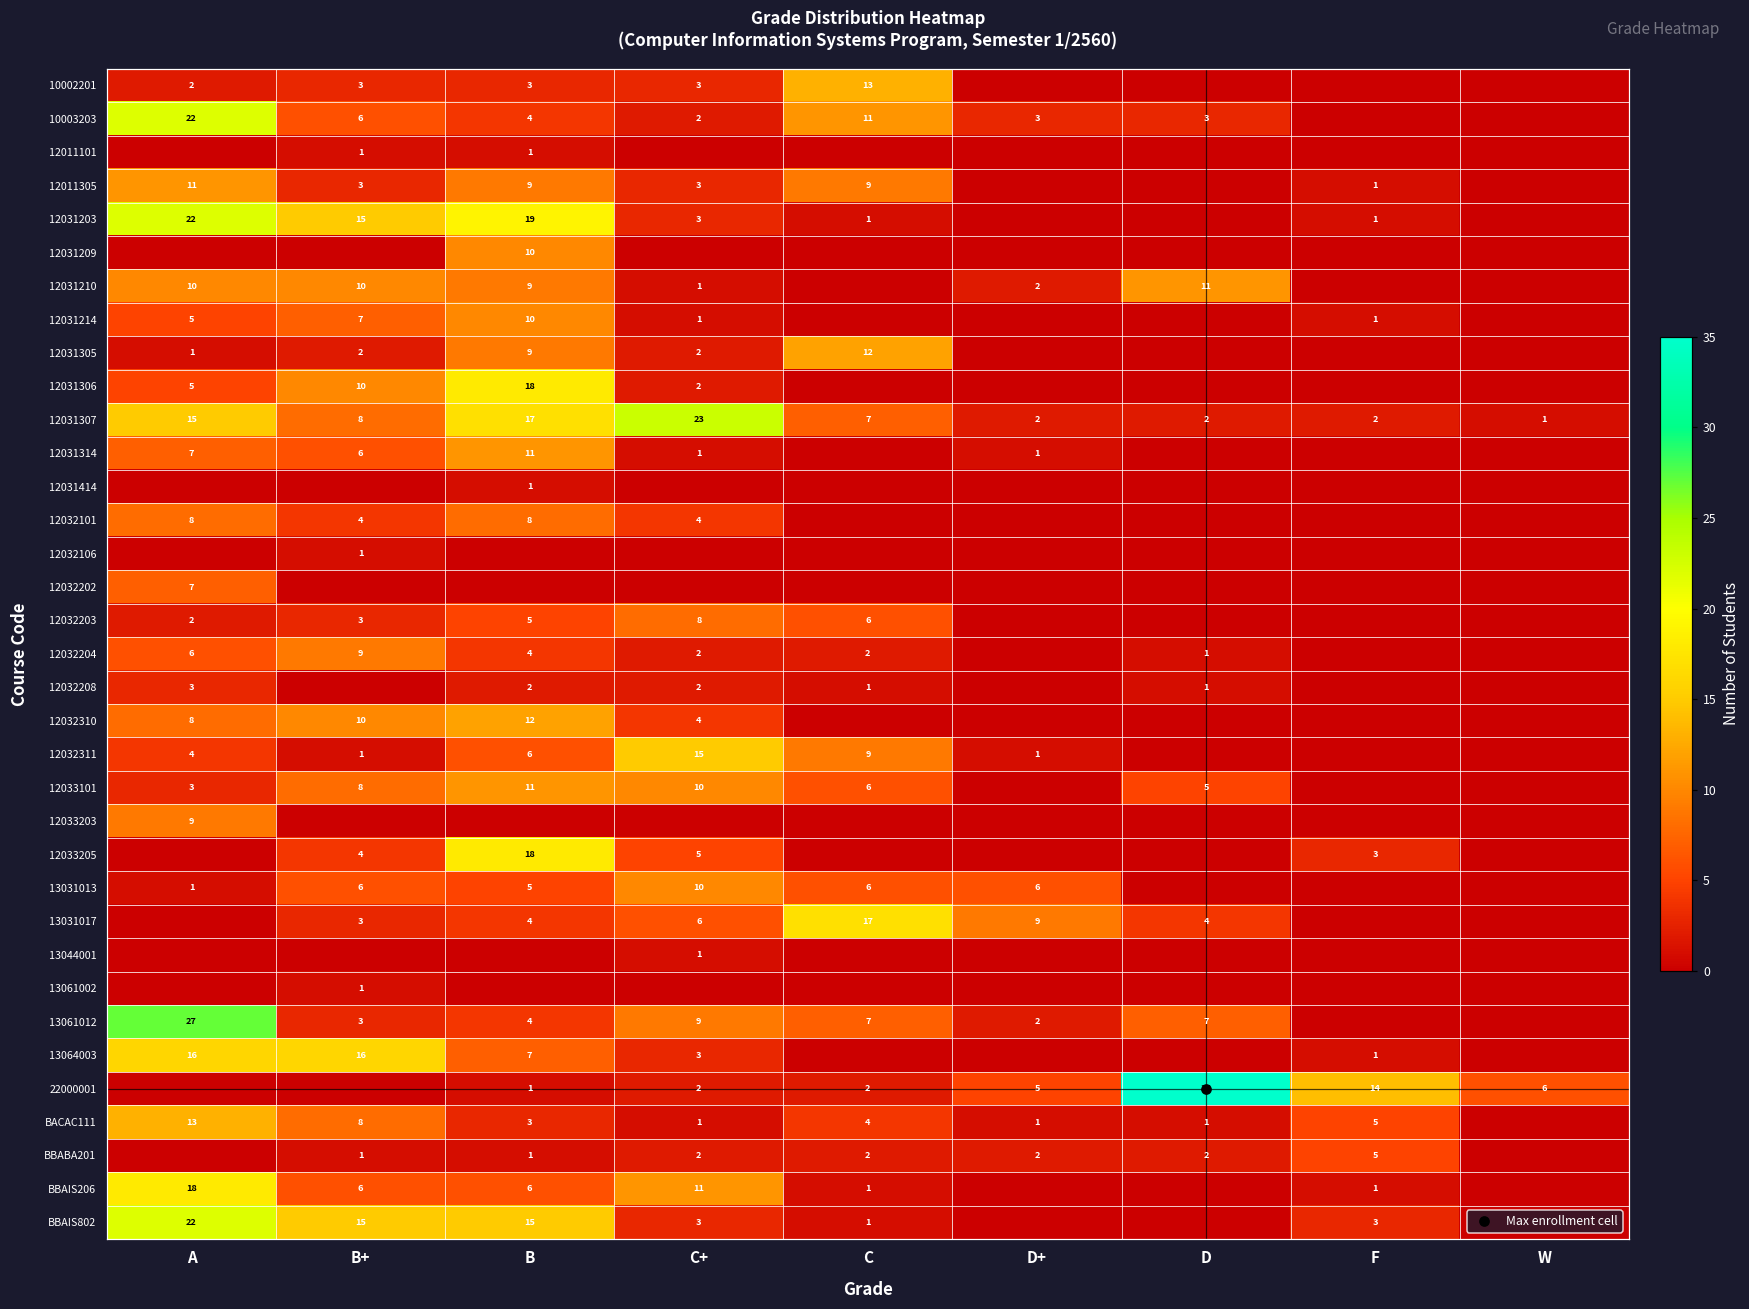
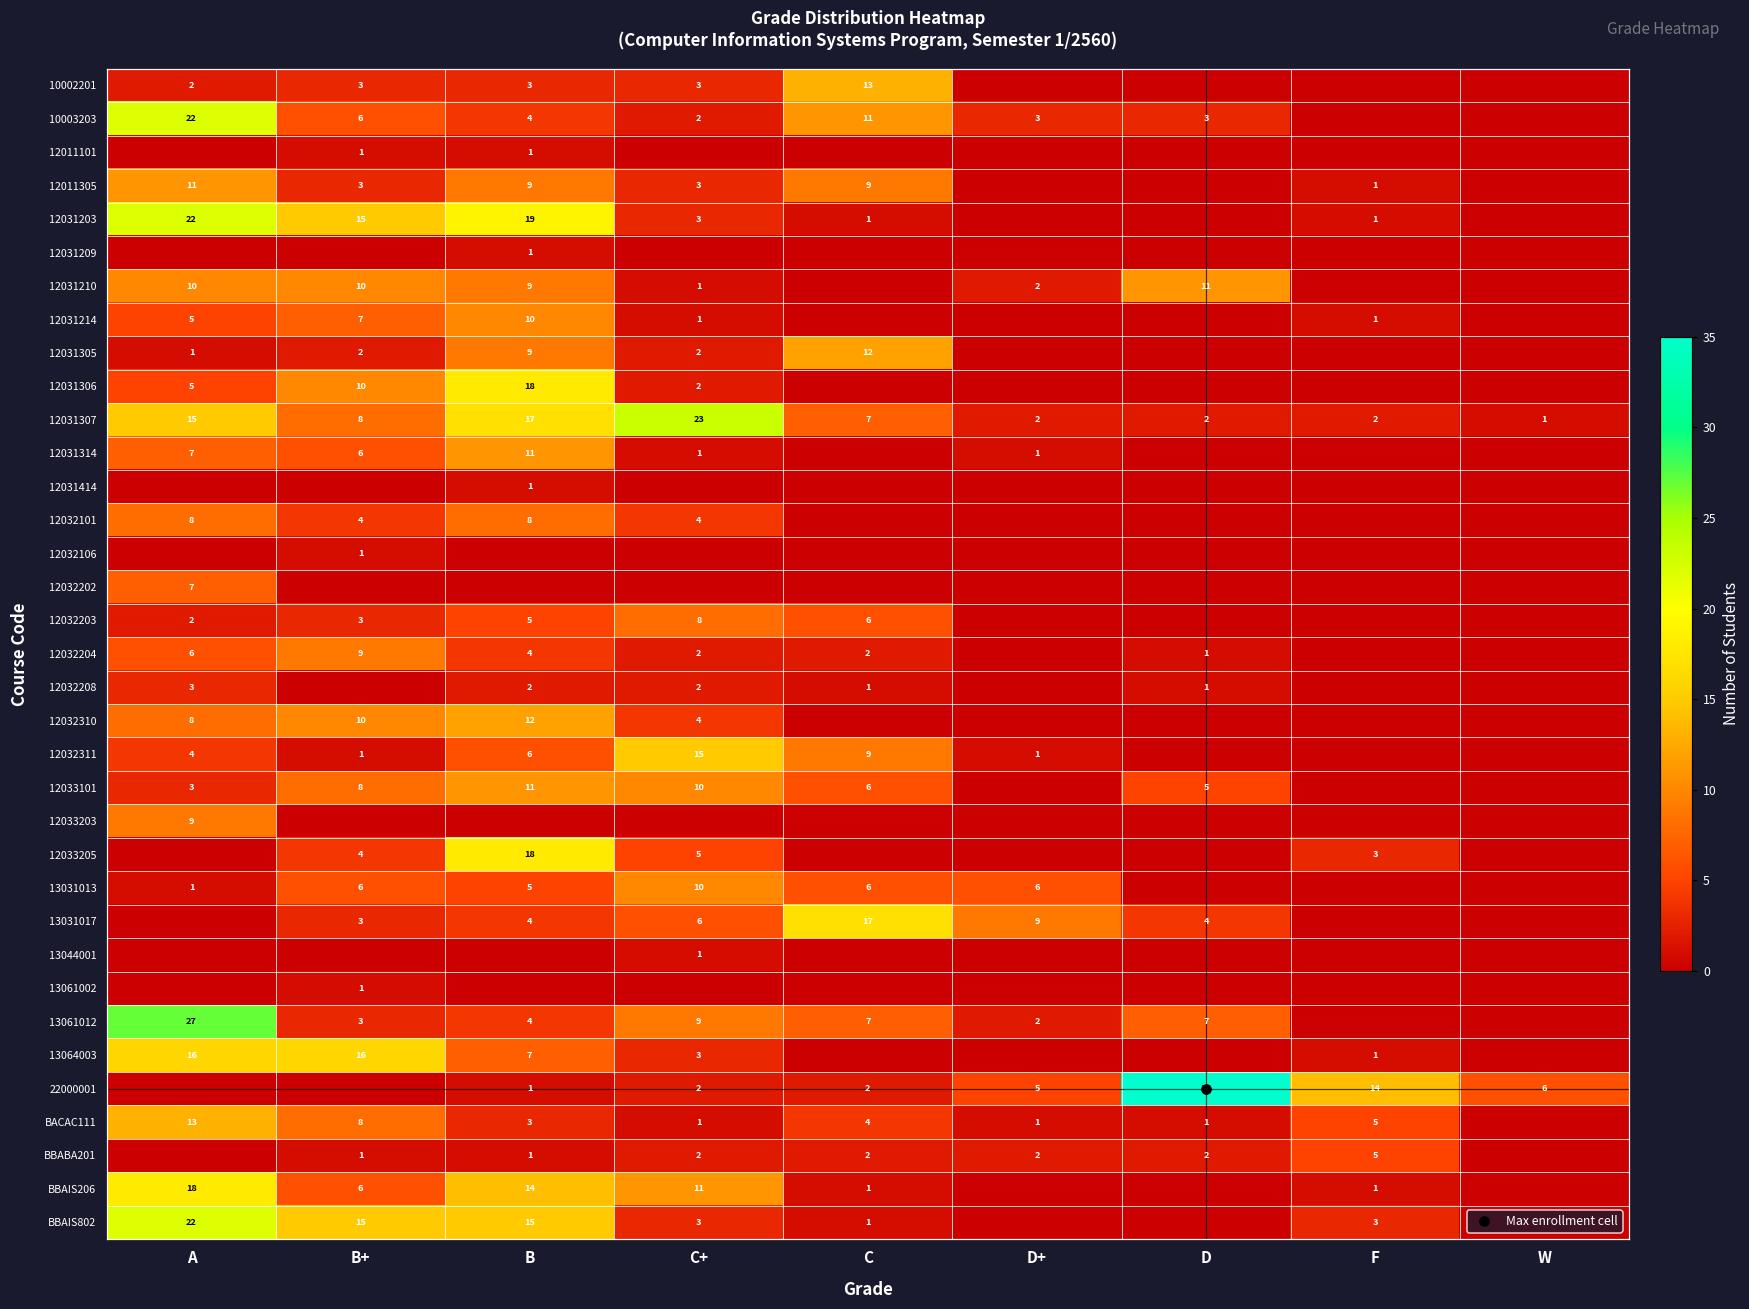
  {
    "10002201": {
      "A": 2,
      "B+": 3,
      "B": 3,
      "C+": 3,
      "C": 13
    },
    "10003203": {
      "A": 22,
      "B+": 6,
      "B": 4,
      "C+": 2,
      "C": 11,
      "D+": 3,
      "D": 3
    },
    "12011101": {
      "B+": 1,
      "B": 1
    },
    "12011305": {
      "A": 11,
      "B+": 3,
      "B": 9,
      "C+": 3,
      "C": 9,
      "F": 1
    },
    "12031203": {
      "A": 22,
      "B+": 15,
      "B": 19,
      "C+": 3,
      "C": 1,
      "F": 1
    },
    "12031209": {
-     "B": 10
+     "B": 1
    },
    "12031210": {
      "A": 10,
      "B+": 10,
      "B": 9,
      "C+": 1,
      "D+": 2,
      "D": 11
    },
    "12031214": {
      "A": 5,
      "B+": 7,
      "B": 10,
      "C+": 1,
      "F": 1
    },
    "12031305": {
      "A": 1,
      "B+": 2,
      "B": 9,
      "C+": 2,
      "C": 12
    },
    "12031306": {
      "A": 5,
      "B+": 10,
      "B": 18,
      "C+": 2
    },
    "12031307": {
      "A": 15,
      "B+": 8,
      "B": 17,
      "C+": 23,
      "C": 7,
      "D+": 2,
      "D": 2,
      "F": 2,
      "W": 1
    },
    "12031314": {
      "A": 7,
      "B+": 6,
      "B": 11,
      "C+": 1,
      "D+": 1
    },
    "12031414": {
      "B": 1
    },
    "12032101": {
      "A": 8,
      "B+": 4,
      "B": 8,
      "C+": 4
    },
    "12032106": {
      "B+": 1
    },
    "12032202": {
      "A": 7
    },
    "12032203": {
      "A": 2,
      "B+": 3,
      "B": 5,
      "C+": 8,
      "C": 6
    },
    "12032204": {
      "A": 6,
      "B+": 9,
      "B": 4,
      "C+": 2,
      "C": 2,
      "D": 1
    },
    "12032208": {
      "A": 3,
      "B": 2,
      "C+": 2,
      "C": 1,
      "D": 1
    },
    "12032310": {
      "A": 8,
      "B+": 10,
      "B": 12,
      "C+": 4
    },
    "12032311": {
      "A": 4,
      "B+": 1,
      "B": 6,
      "C+": 15,
      "C": 9,
      "D+": 1
    },
    "12033101": {
      "A": 3,
      "B+": 8,
      "B": 11,
      "C+": 10,
      "C": 6,
      "D": 5
    },
    "12033203": {
      "A": 9
    },
    "12033205": {
      "B+": 4,
      "B": 18,
      "C+": 5,
      "F": 3
    },
    "13031013": {
      "A": 1,
      "B+": 6,
      "B": 5,
      "C+": 10,
      "C": 6,
      "D+": 6
    },
    "13031017": {
      "B+": 3,
      "B": 4,
      "C+": 6,
      "C": 17,
      "D+": 9,
      "D": 4
    },
    "13044001": {
      "C+": 1
    },
    "13061002": {
      "B+": 1
    },
    "13061012": {
      "A": 27,
      "B+": 3,
      "B": 4,
      "C+": 9,
      "C": 7,
      "D+": 2,
      "D": 7
    },
    "13064003": {
      "A": 16,
      "B+": 16,
      "B": 7,
      "C+": 3,
      "F": 1
    },
    "22000001": {
      "B": 1,
      "C+": 2,
      "C": 2,
      "D+": 5,
      "F": 14,
      "W": 6
    },
    "BACAC111": {
      "A": 13,
      "B+": 8,
      "B": 3,
      "C+": 1,
      "C": 4,
      "D+": 1,
      "D": 1,
      "F": 5
    },
    "BBABA201": {
      "B+": 1,
      "B": 1,
      "C+": 2,
      "C": 2,
      "D+": 2,
      "D": 2,
      "F": 5
    },
    "BBAIS206": {
      "A": 18,
      "B+": 6,
-     "B": 6,
+     "B": 14,
      "C+": 11,
      "C": 1,
      "F": 1
    },
    "BBAIS802": {
      "A": 22,
      "B+": 15,
      "B": 15,
      "C+": 3,
      "C": 1,
      "F": 3
    }
  }
